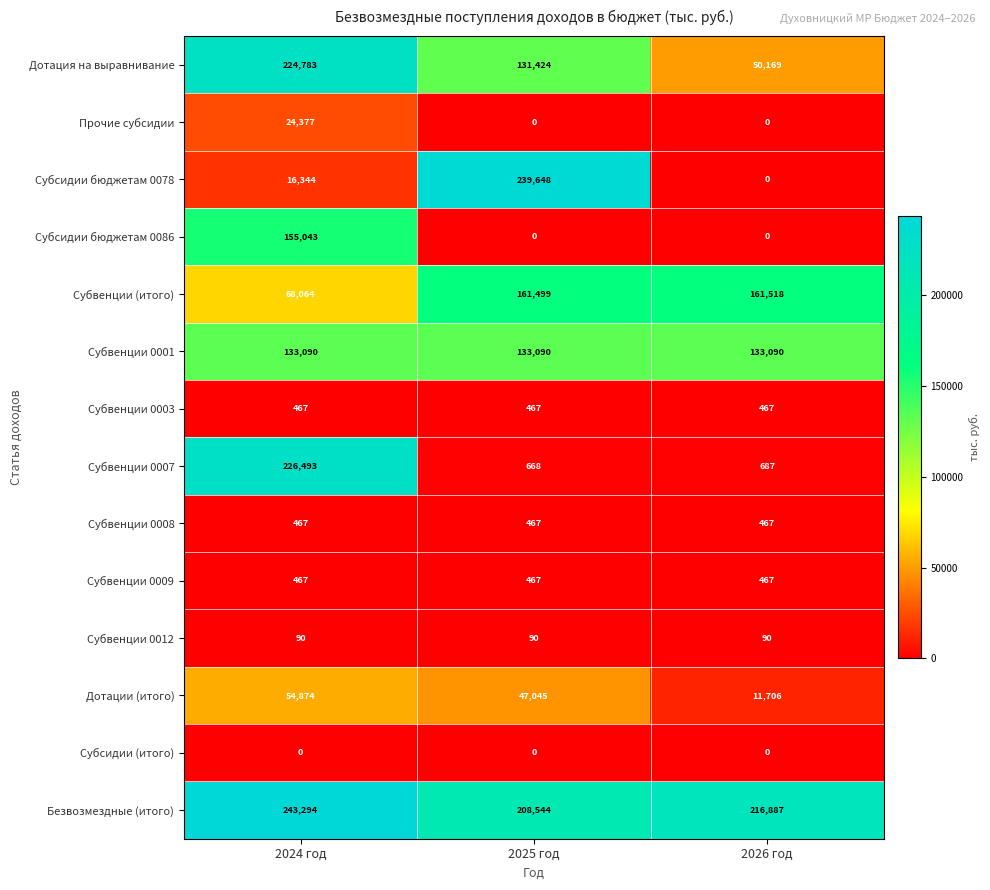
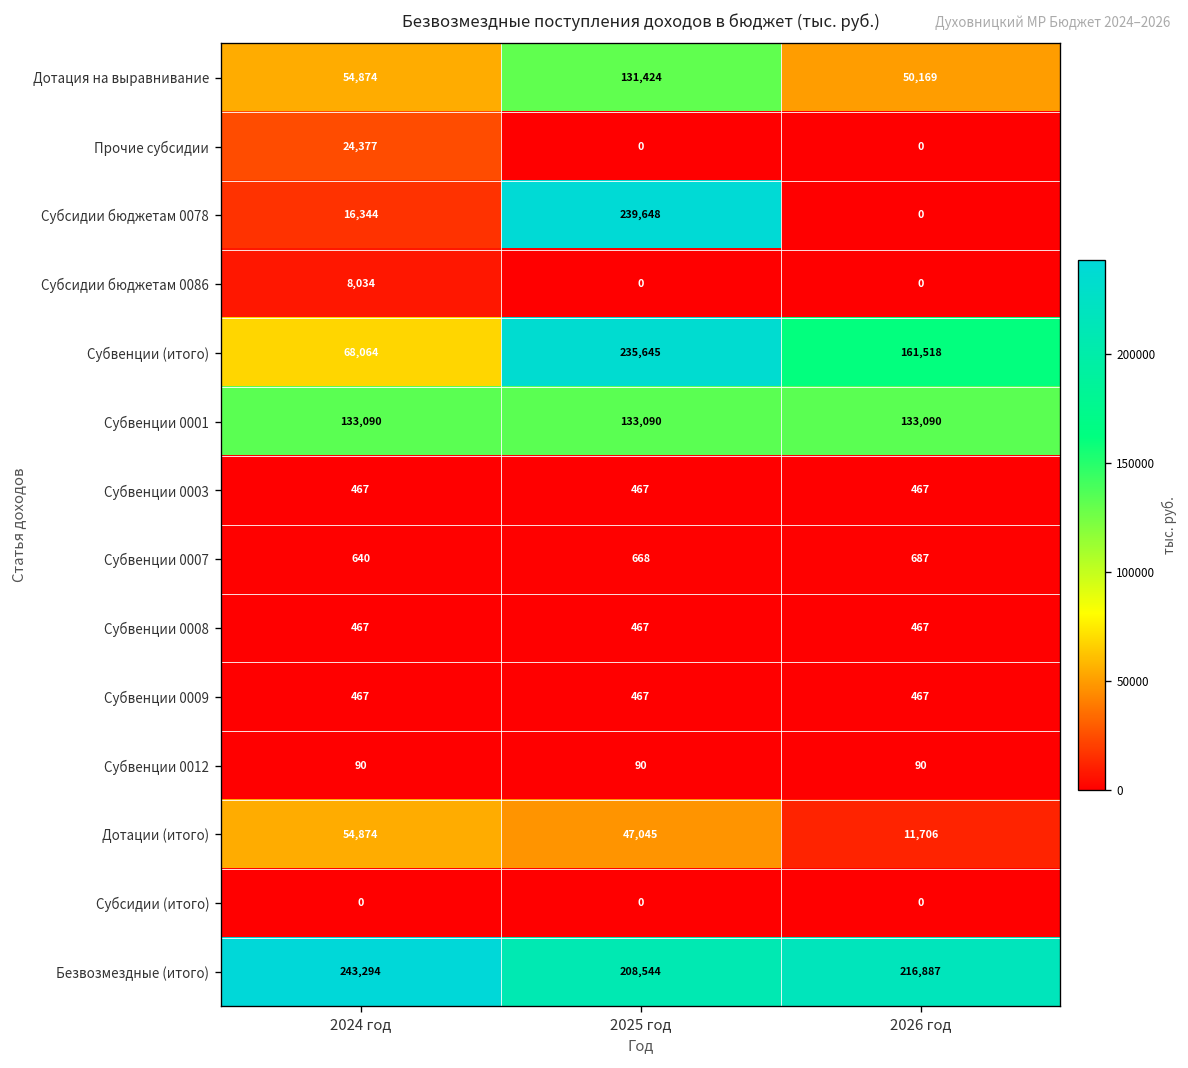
  {
    "Дотация на выравнивание": {
-     "2024 год": "224,783",
+     "2024 год": "54,874",
      "2025 год": "131,424",
      "2026 год": "50,169"
    },
    "Прочие субсидии": {
      "2024 год": "24,377",
      "2025 год": "0",
      "2026 год": "0"
    },
    "Субсидии бюджетам 0078": {
      "2024 год": "16,344",
      "2025 год": "239,648",
      "2026 год": "0"
    },
    "Субсидии бюджетам 0086": {
-     "2024 год": "155,043",
+     "2024 год": "8,034",
      "2025 год": "0",
      "2026 год": "0"
    },
    "Субвенции (итого)": {
      "2024 год": "68,064",
-     "2025 год": "161,499",
+     "2025 год": "235,645",
      "2026 год": "161,518"
    },
    "Субвенции 0001": {
      "2024 год": "133,090",
      "2025 год": "133,090",
      "2026 год": "133,090"
    },
    "Субвенции 0003": {
      "2024 год": "467",
      "2025 год": "467",
      "2026 год": "467"
    },
    "Субвенции 0007": {
-     "2024 год": "226,493",
+     "2024 год": "640",
      "2025 год": "668",
      "2026 год": "687"
    },
    "Субвенции 0008": {
      "2024 год": "467",
      "2025 год": "467",
      "2026 год": "467"
    },
    "Субвенции 0009": {
      "2024 год": "467",
      "2025 год": "467",
      "2026 год": "467"
    },
    "Субвенции 0012": {
      "2024 год": "90",
      "2025 год": "90",
      "2026 год": "90"
    },
    "Дотации (итого)": {
      "2024 год": "54,874",
      "2025 год": "47,045",
      "2026 год": "11,706"
    },
    "Субсидии (итого)": {
      "2024 год": "0",
      "2025 год": "0",
      "2026 год": "0"
    },
    "Безвозмездные (итого)": {
      "2024 год": "243,294",
      "2025 год": "208,544",
      "2026 год": "216,887"
    }
  }
